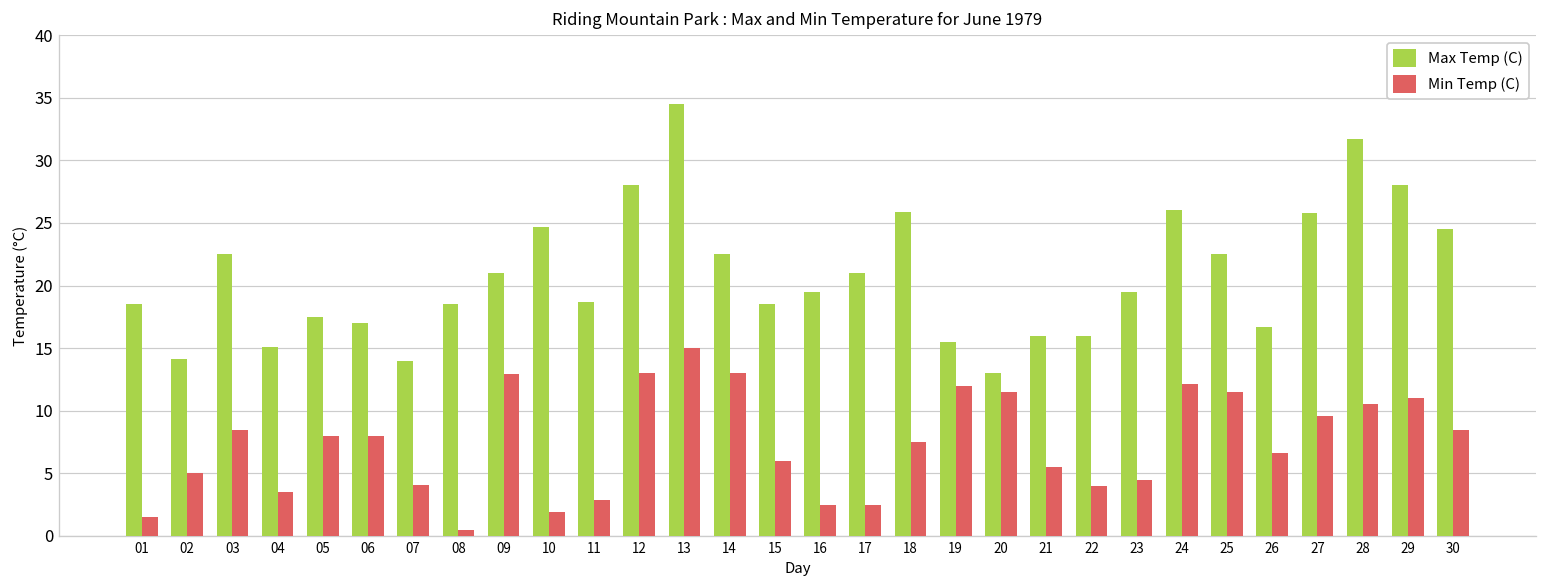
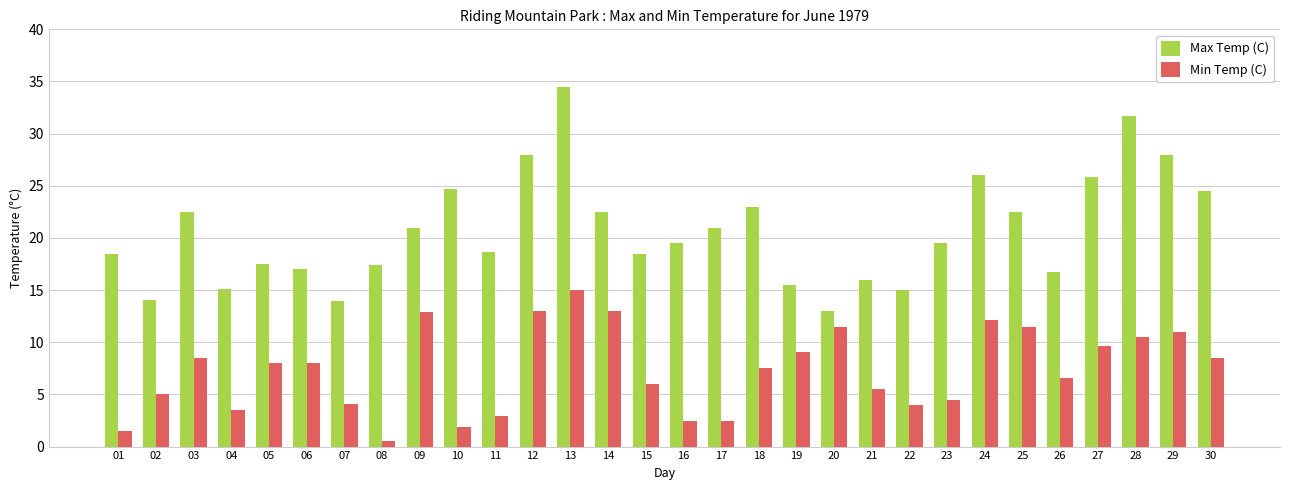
  {
    "Max Temp (C)": {
      "01": 18.5,
      "02": 14.1,
      "03": 22.5,
      "04": 15.1,
      "05": 17.5,
      "06": 17.0,
      "07": 14.0,
-     "08": 18.5,
+     "08": 17.4,
      "09": 21.0,
      "10": 24.7,
      "11": 18.7,
      "12": 28.0,
      "13": 34.5,
      "14": 22.5,
      "15": 18.5,
      "16": 19.5,
      "17": 21.0,
-     "18": 25.9,
+     "18": 23.0,
      "19": 15.5,
      "20": 13.0,
      "21": 16.0,
-     "22": 16,
+     "22": 15,
      "23": 19.5,
      "24": 26.0,
      "25": 22.5,
      "26": 16.7,
      "27": 25.8,
      "28": 31.7,
      "29": 28.0,
      "30": 24.5
    },
    "Min Temp (C)": {
      "01": 1.5,
      "02": 5.0,
      "03": 8.5,
      "04": 3.5,
      "05": 8.0,
      "06": 8.0,
      "07": 4.1,
      "08": 0.5,
      "09": 12.9,
      "10": 1.9,
      "11": 2.9,
      "12": 13.0,
      "13": 15.0,
      "14": 13.0,
      "15": 6.0,
      "16": 2.5,
      "17": 2.5,
      "18": 7.5,
-     "19": 12.0,
+     "19": 9.1,
      "20": 11.5,
      "21": 5.5,
      "22": 4.0,
      "23": 4.5,
      "24": 12.1,
      "25": 11.5,
      "26": 6.6,
      "27": 9.6,
      "28": 10.5,
      "29": 11.0,
      "30": 8.5
    }
  }
